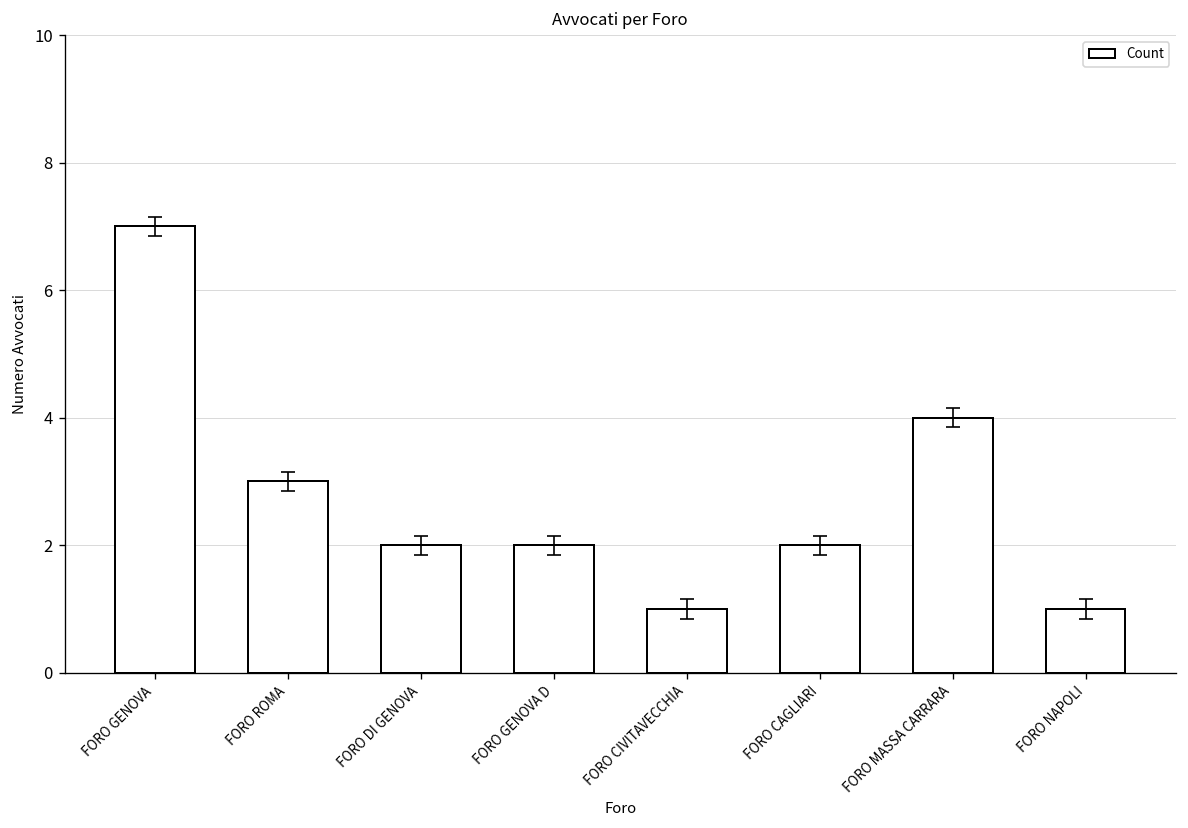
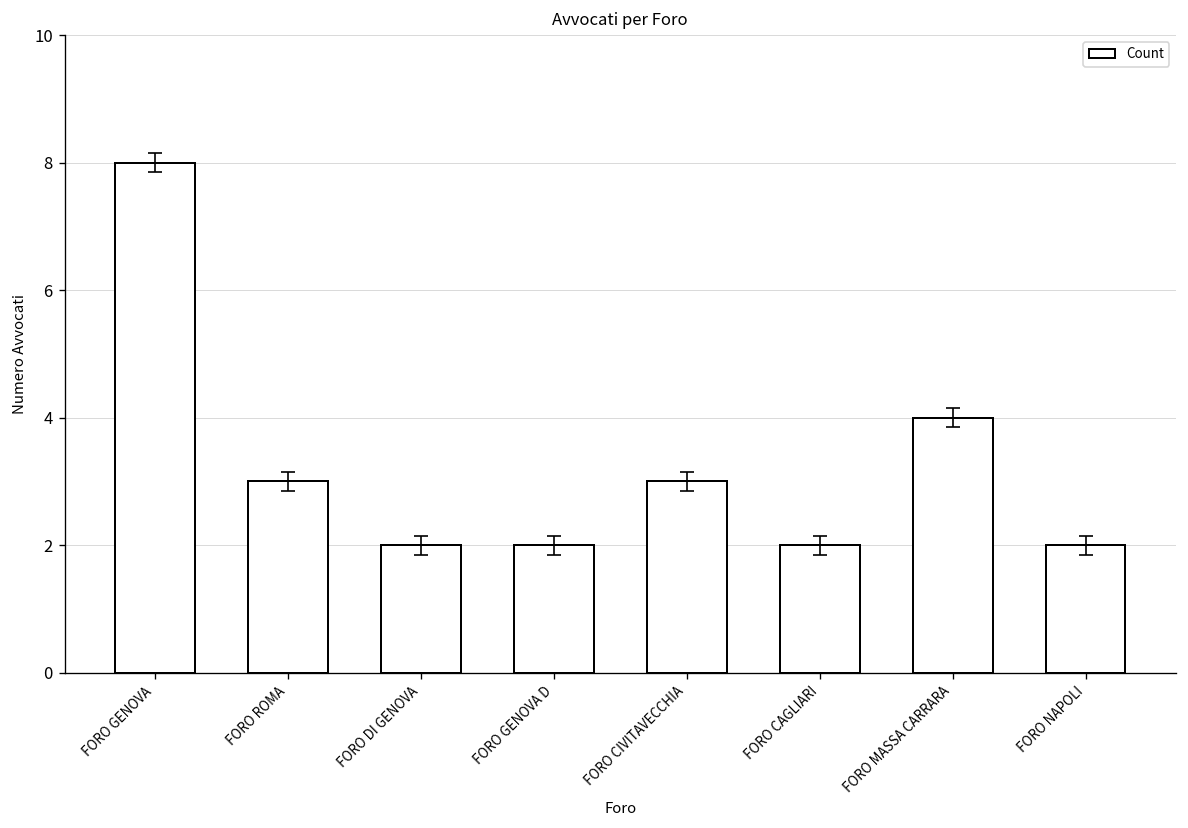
  {
    "Count": {
-     "FORO GENOVA": 7,
+     "FORO GENOVA": 8,
      "FORO ROMA": 3,
      "FORO DI GENOVA": 2,
      "FORO GENOVA D": 2,
-     "FORO CIVITAVECCHIA": 1,
+     "FORO CIVITAVECCHIA": 3,
      "FORO CAGLIARI": 2,
      "FORO MASSA CARRARA": 4,
-     "FORO NAPOLI": 1
+     "FORO NAPOLI": 2
    }
  }
